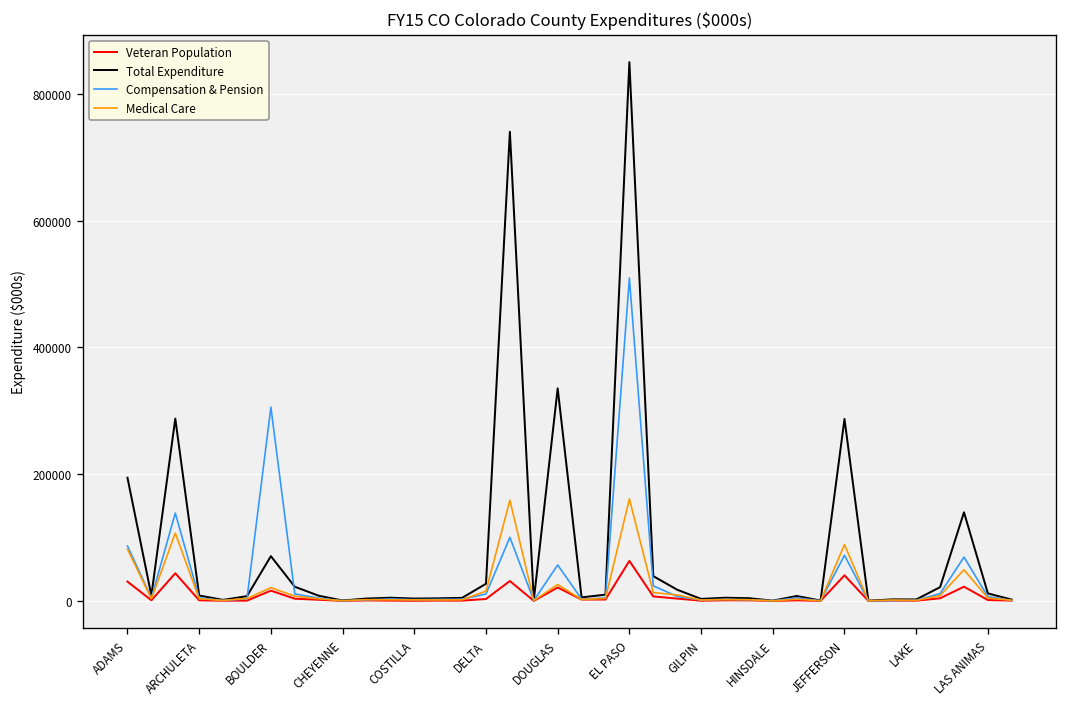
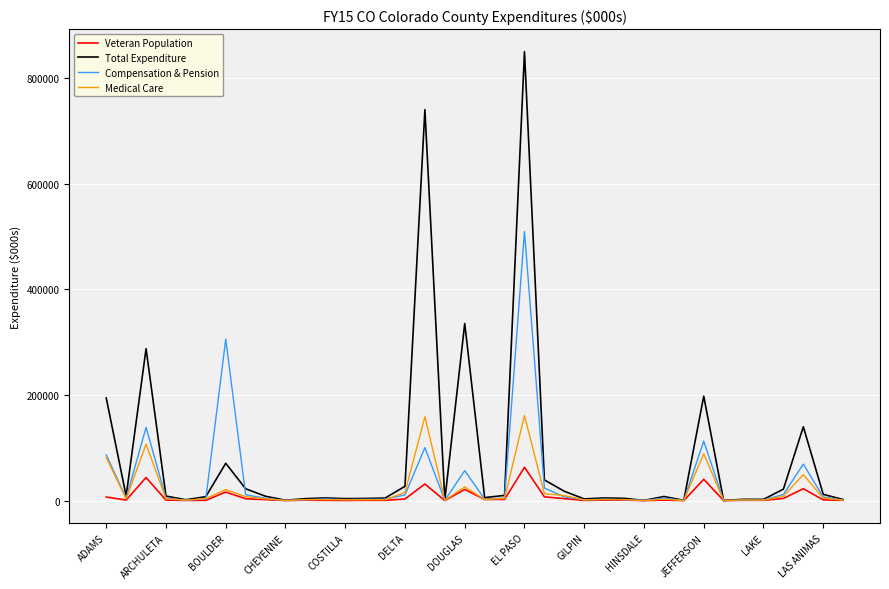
  {
    "Veteran Population": {
-     "ADAMS": 30000,
+     "ADAMS": 10000,
      "DELTA": 0,
      "EL PASO": 60000,
      "JEFFERSON": 40000
    },
    "Total Expenditure": {
      "ADAMS": 190000,
      "BOULDER": 70000,
      "DELTA": 30000,
      "DOUGLAS": 340000,
      "EL PASO": 850000,
-     "JEFFERSON": 290000,
+     "JEFFERSON": 200000,
      "LAS ANIMAS": 10000
    },
    "Compensation & Pension": {
      "ADAMS": 90000,
      "BOULDER": 310000,
      "DOUGLAS": 60000,
      "EL PASO": 510000,
-     "JEFFERSON": 70000
+     "JEFFERSON": 110000
    },
    "Medical Care": {
      "ADAMS": 80000,
      "EL PASO": 160000,
      "JEFFERSON": 90000
    }
  }
